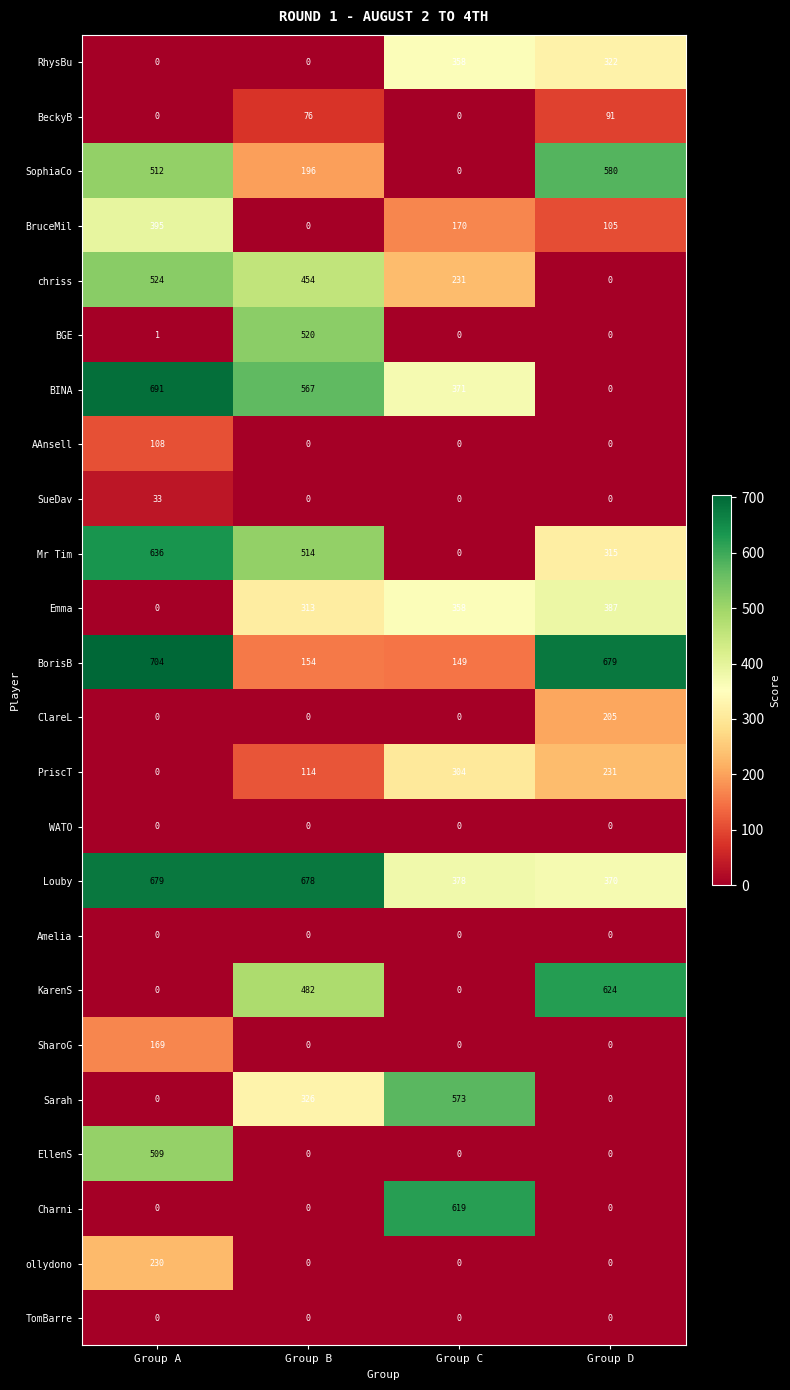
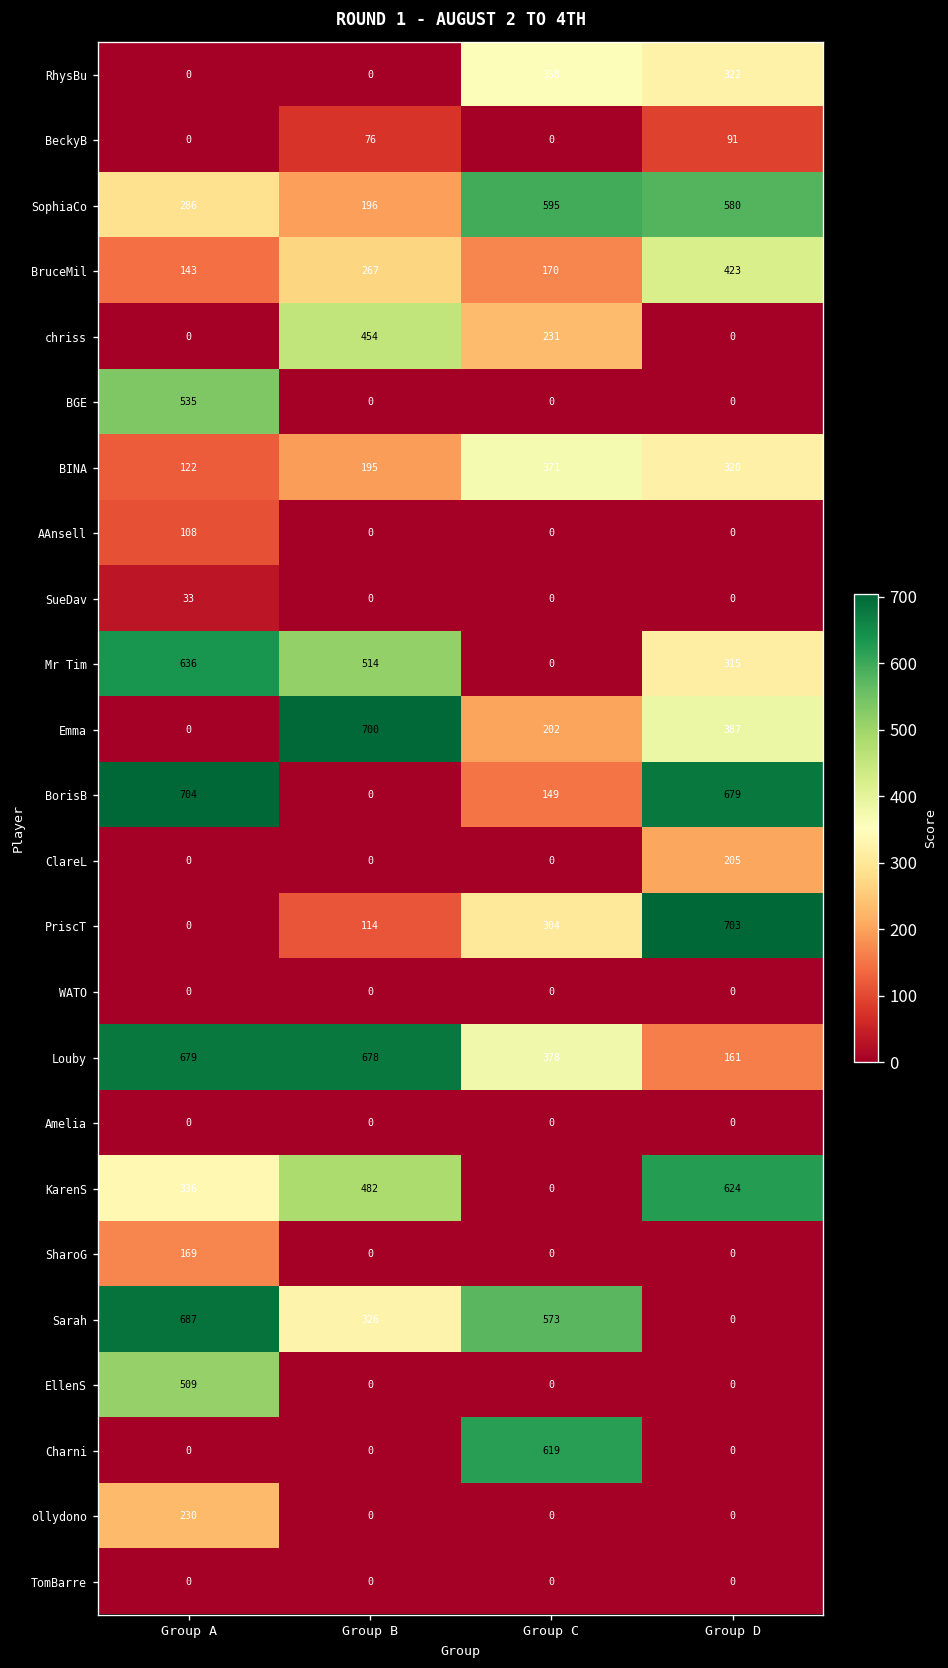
  {
    "RhysBu": {
      "Group A": 0,
      "Group B": 0,
      "Group C": 358,
      "Group D": 322
    },
    "BeckyB": {
      "Group A": 0,
      "Group B": 76,
      "Group C": 0,
      "Group D": 91
    },
    "SophiaCo": {
-     "Group A": 512,
+     "Group A": 286,
      "Group B": 196,
-     "Group C": 0,
+     "Group C": 595,
      "Group D": 580
    },
    "BruceMil": {
-     "Group A": 395,
-     "Group B": 0,
+     "Group A": 143,
+     "Group B": 267,
      "Group C": 170,
-     "Group D": 105
+     "Group D": 423
    },
    "chriss": {
-     "Group A": 524,
+     "Group A": 0,
      "Group B": 454,
      "Group C": 231,
      "Group D": 0
    },
    "BGE": {
-     "Group A": 1,
-     "Group B": 520,
+     "Group A": 535,
+     "Group B": 0,
      "Group C": 0,
      "Group D": 0
    },
    "BINA": {
-     "Group A": 691,
-     "Group B": 567,
+     "Group A": 122,
+     "Group B": 195,
      "Group C": 371,
-     "Group D": 0
+     "Group D": 320
    },
    "AAnsell": {
      "Group A": 108,
      "Group B": 0,
      "Group C": 0,
      "Group D": 0
    },
    "SueDav": {
      "Group A": 33,
      "Group B": 0,
      "Group C": 0,
      "Group D": 0
    },
    "Mr Tim": {
      "Group A": 636,
      "Group B": 514,
      "Group C": 0,
      "Group D": 315
    },
    "Emma": {
      "Group A": 0,
-     "Group B": 313,
-     "Group C": 358,
+     "Group B": 700,
+     "Group C": 202,
      "Group D": 387
    },
    "BorisB": {
      "Group A": 704,
-     "Group B": 154,
+     "Group B": 0,
      "Group C": 149,
      "Group D": 679
    },
    "ClareL": {
      "Group A": 0,
      "Group B": 0,
      "Group C": 0,
      "Group D": 205
    },
    "PriscT": {
      "Group A": 0,
      "Group B": 114,
      "Group C": 304,
-     "Group D": 231
+     "Group D": 703
    },
    "WATO": {
      "Group A": 0,
      "Group B": 0,
      "Group C": 0,
      "Group D": 0
    },
    "Louby": {
      "Group A": 679,
      "Group B": 678,
      "Group C": 378,
-     "Group D": 370
+     "Group D": 161
    },
    "Amelia": {
      "Group A": 0,
      "Group B": 0,
      "Group C": 0,
      "Group D": 0
    },
    "KarenS": {
-     "Group A": 0,
+     "Group A": 336,
      "Group B": 482,
      "Group C": 0,
      "Group D": 624
    },
    "SharoG": {
      "Group A": 169,
      "Group B": 0,
      "Group C": 0,
      "Group D": 0
    },
    "Sarah": {
-     "Group A": 0,
+     "Group A": 687,
      "Group B": 326,
      "Group C": 573,
      "Group D": 0
    },
    "EllenS": {
      "Group A": 509,
      "Group B": 0,
      "Group C": 0,
      "Group D": 0
    },
    "Charni": {
      "Group A": 0,
      "Group B": 0,
      "Group C": 619,
      "Group D": 0
    },
    "ollydono": {
      "Group A": 230,
      "Group B": 0,
      "Group C": 0,
      "Group D": 0
    },
    "TomBarre": {
      "Group A": 0,
      "Group B": 0,
      "Group C": 0,
      "Group D": 0
    }
  }
